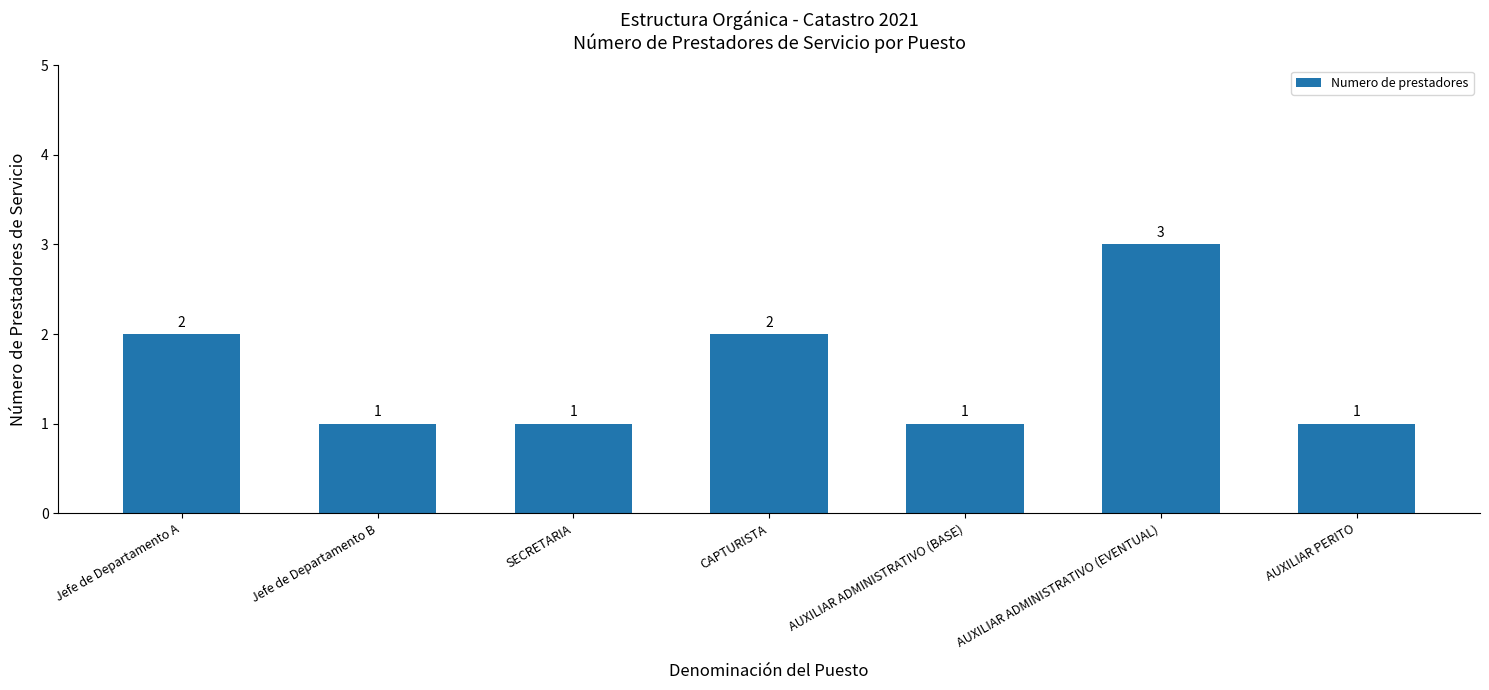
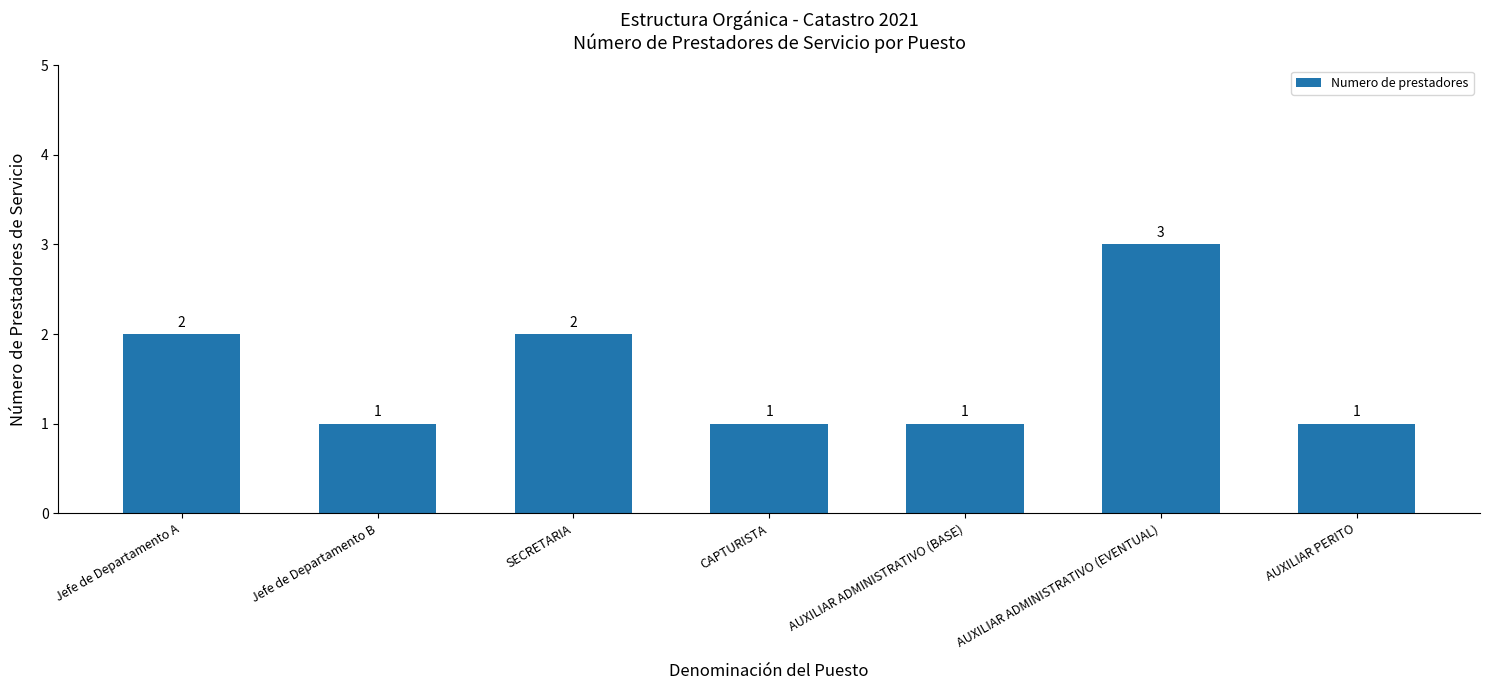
  {
    "Jefe de Departamento A": 2,
    "Jefe de Departamento B": 1,
-   "SECRETARIA": 1,
-   "CAPTURISTA": 2,
+   "SECRETARIA": 2,
+   "CAPTURISTA": 1,
    "AUXILIAR ADMINISTRATIVO (BASE)": 1,
    "AUXILIAR ADMINISTRATIVO (EVENTUAL)": 3,
    "AUXILIAR PERITO": 1
  }
